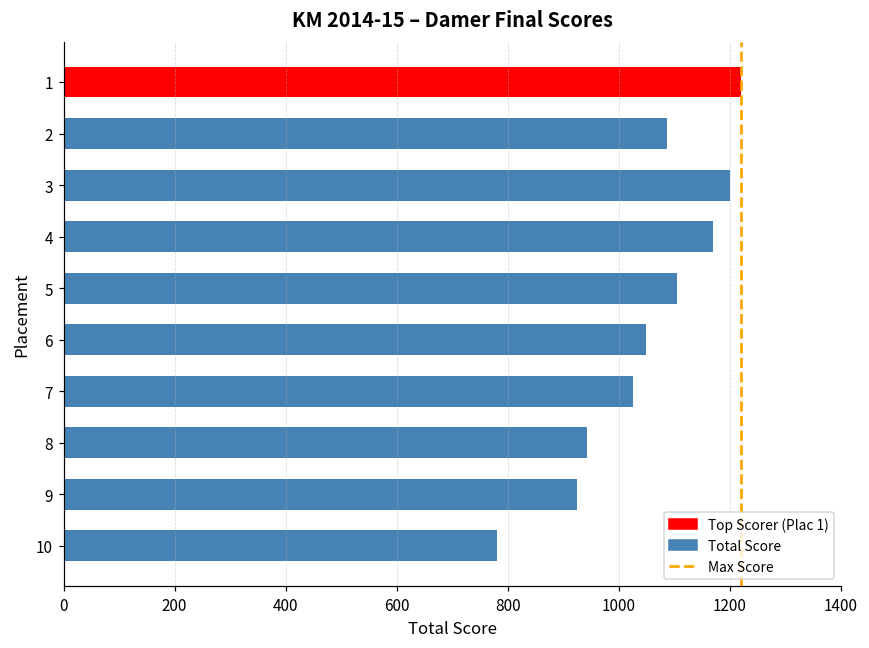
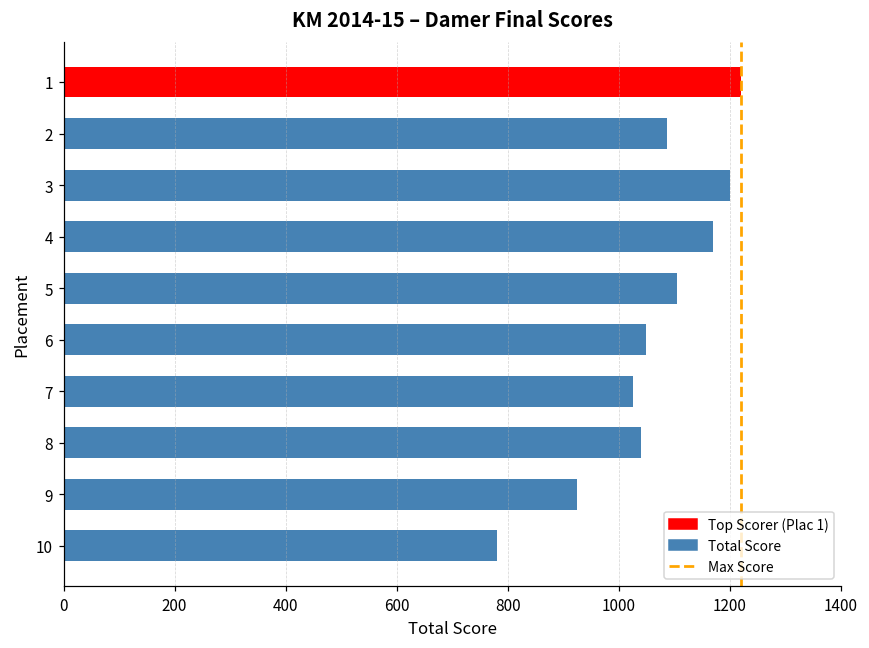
  {
    "1": 1220,
    "2": 1090,
    "3": 1200,
    "4": 1170,
    "5": 1100,
    "6": 1050,
    "7": 1030,
-   "8": 940,
+   "8": 1040,
    "9": 920,
    "10": 780
  }
